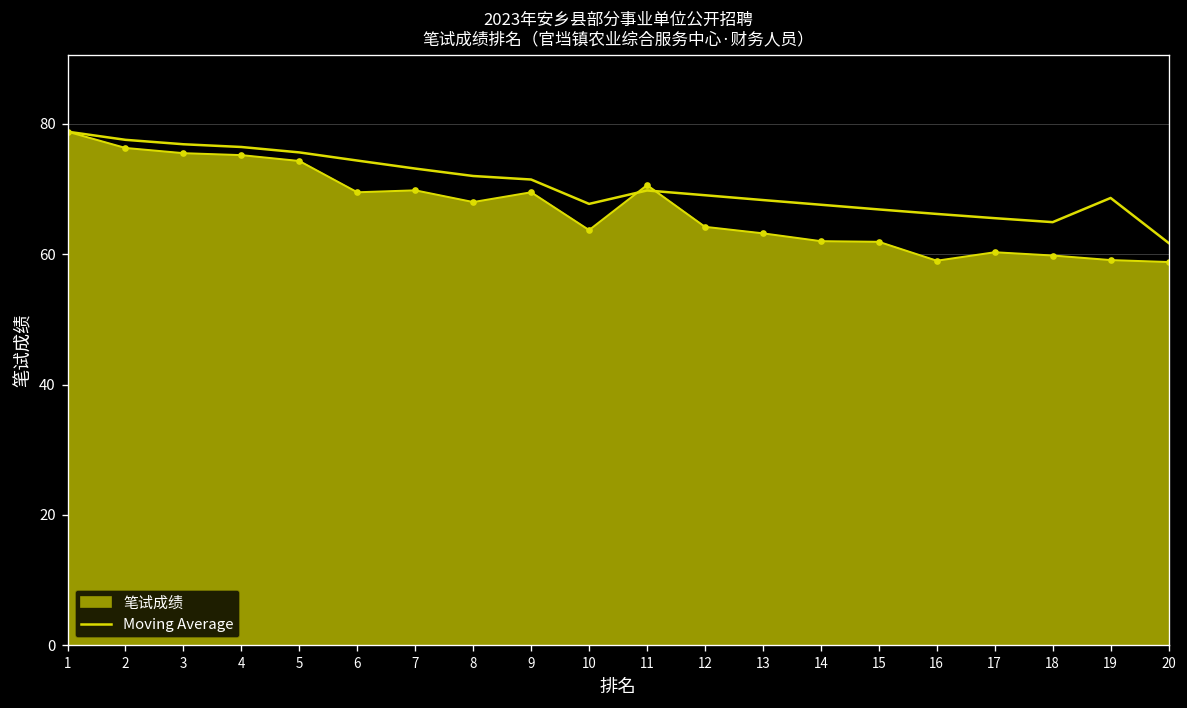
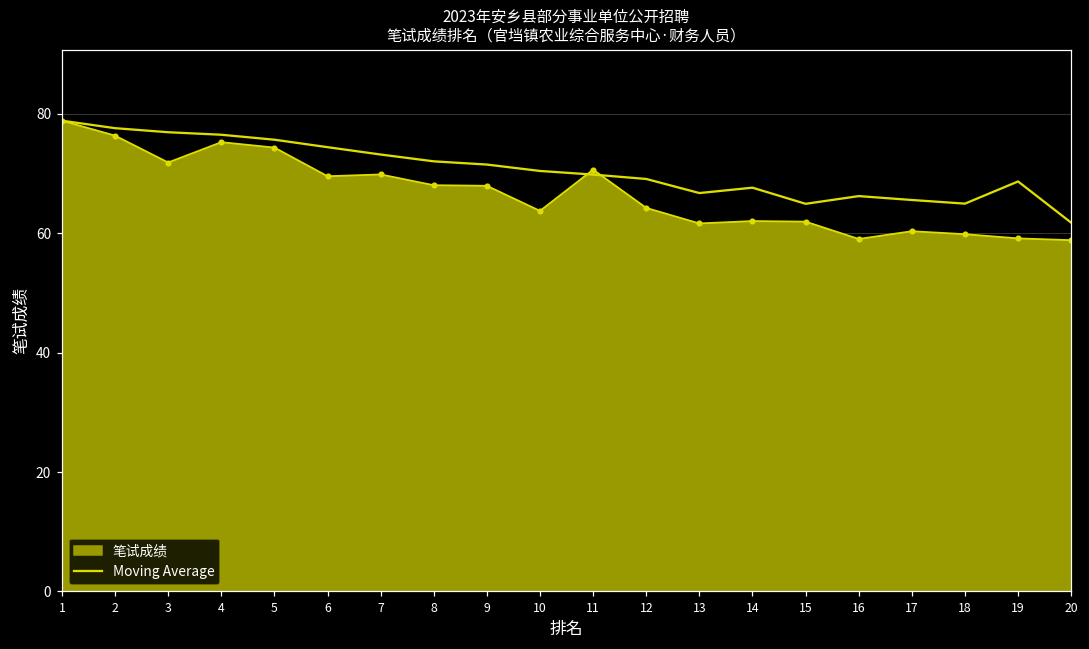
  {
    "笔试成绩": {
      "2": 76,
-     "3": 76,
+     "3": 72,
      "4": 75,
      "5": 74,
      "6": 70,
      "7": 70,
      "8": 68,
-     "9": 70,
+     "9": 68,
      "10": 64,
      "11": 71,
      "12": 64,
-     "13": 63,
+     "13": 62,
      "14": 62,
      "15": 62,
      "16": 59,
      "17": 60,
      "18": 60,
      "19": 59,
      "20": 59
    },
    "Moving Average": {
      "2": 78,
      "3": 77,
      "4": 76,
      "5": 76,
      "6": 74,
      "7": 73,
      "8": 72,
      "9": 71,
-     "10": 68,
+     "10": 70,
      "11": 70,
      "12": 69,
-     "13": 68,
+     "13": 67,
      "14": 68,
-     "15": 67,
+     "15": 65,
      "16": 66,
      "17": 66,
      "18": 65,
      "19": 69,
      "20": 62
    }
  }
